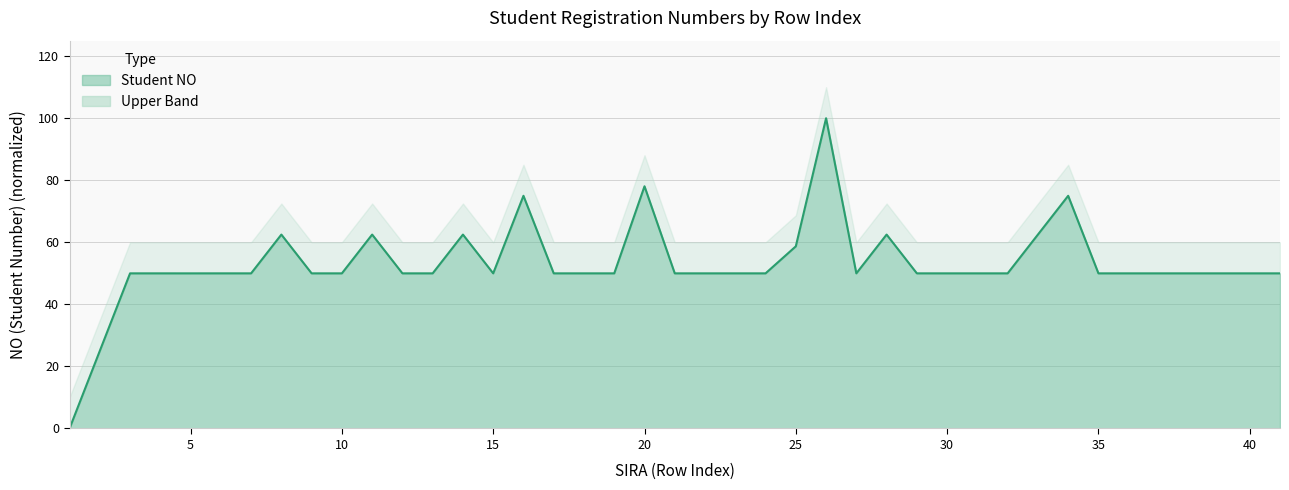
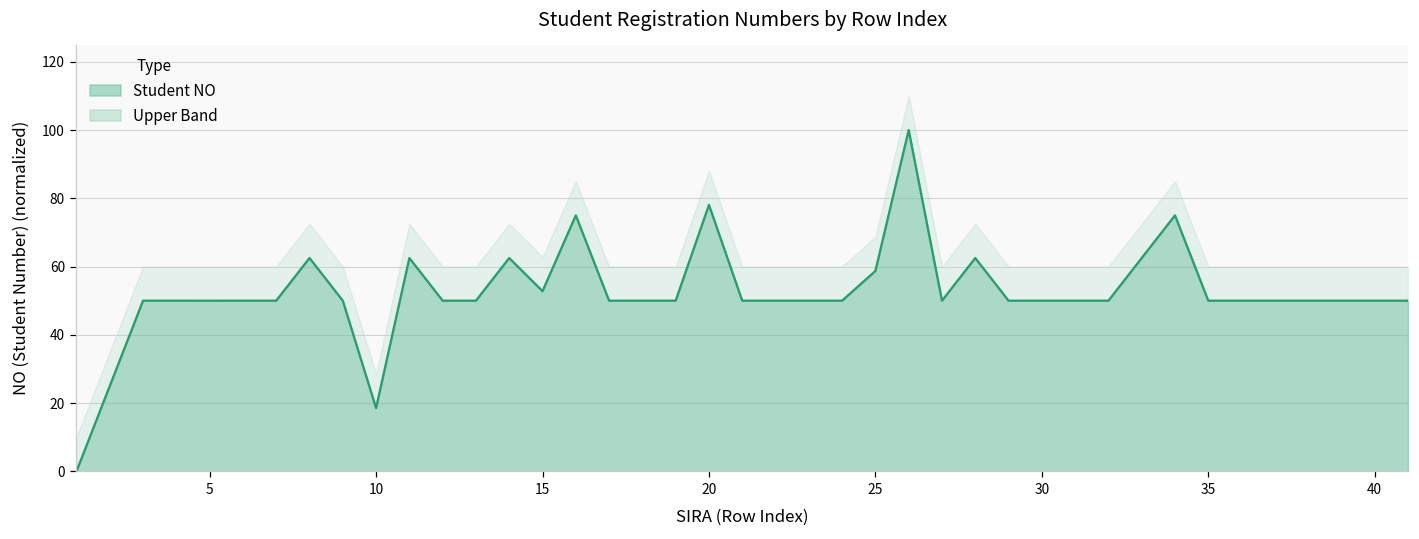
  {
    "Student NO": {
      "5": 50,
-     "10": 50,
-     "15": 50,
+     "10": 19,
+     "15": 53,
      "20": 78,
      "25": 59,
      "30": 50,
      "35": 50,
      "40": 50
    },
    "Upper Band": {
      "5": 10,
      "10": 10,
      "15": 10,
      "20": 10,
      "25": 10,
      "30": 10,
      "35": 10,
      "40": 10
    }
  }
